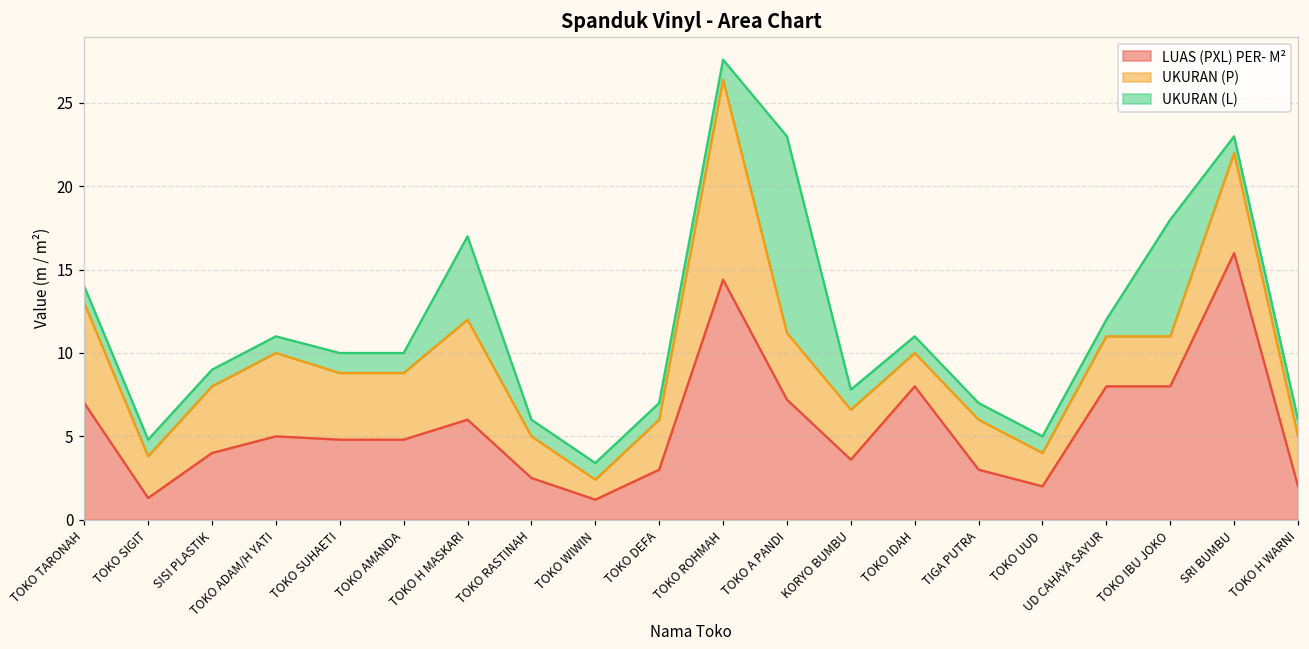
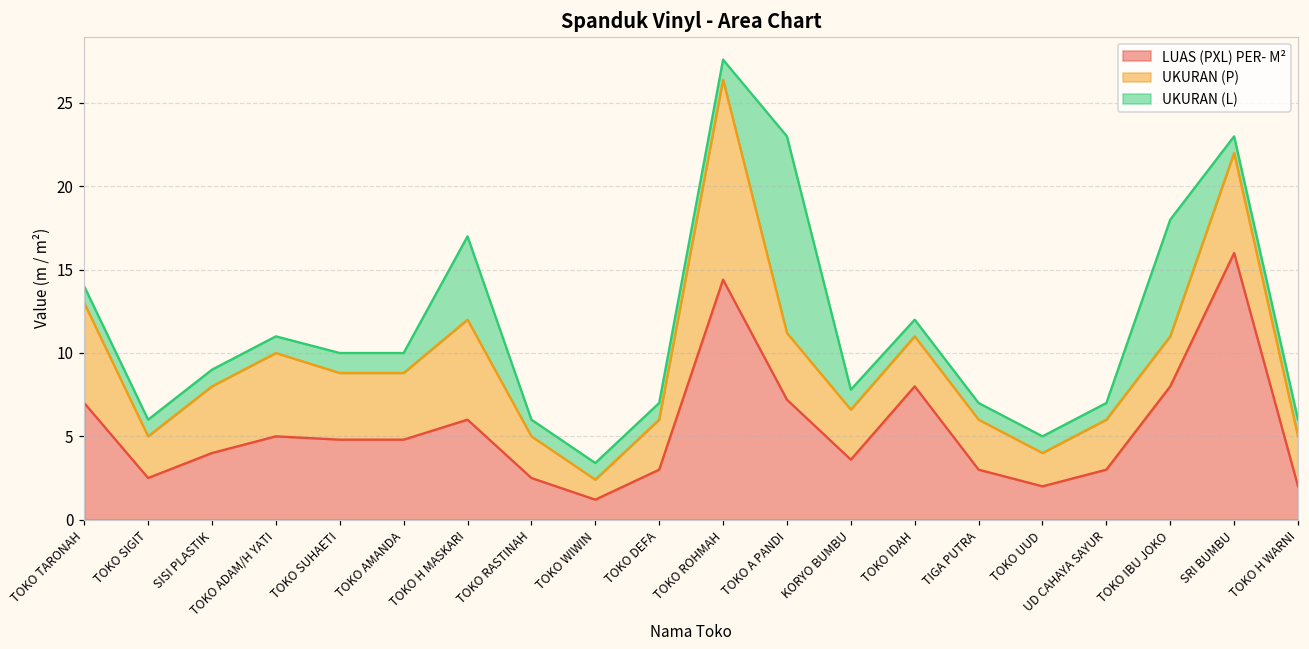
  {
    "LUAS (PXL) PER- M²": {
      "TOKO TARONAH": 7.0,
-     "TOKO SIGIT": 1.3,
+     "TOKO SIGIT": 2.5,
      "SISI PLASTIK": 4.0,
      "TOKO ADAM/H YATI": 5.0,
      "TOKO SUHAETI": 4.8,
      "TOKO AMANDA": 4.8,
      "TOKO H MASKARI": 6.0,
      "TOKO RASTINAH": 2.5,
      "TOKO WIWIN": 1.2,
      "TOKO DEFA": 3.0,
      "TOKO ROHMAH": 14.4,
      "TOKO A PANDI": 7.2,
      "KORYO BUMBU": 3.6,
      "TOKO IDAH": 8.0,
      "TIGA PUTRA": 3.0,
      "TOKO UUD": 2.0,
-     "UD CAHAYA SAYUR": 8,
+     "UD CAHAYA SAYUR": 3,
      "TOKO IBU JOKO": 8.0,
      "SRI BUMBU": 16.0,
      "TOKO H WARNI": 2.0
    },
    "UKURAN (P)": {
      "TOKO TARONAH": 6,
      "TOKO SIGIT": 2.5,
      "SISI PLASTIK": 4,
      "TOKO ADAM/H YATI": 5,
      "TOKO SUHAETI": 4,
      "TOKO AMANDA": 4,
      "TOKO H MASKARI": 6,
      "TOKO RASTINAH": 2.5,
      "TOKO WIWIN": 1.2,
      "TOKO DEFA": 3,
      "TOKO ROHMAH": 12,
      "TOKO A PANDI": 4,
      "KORYO BUMBU": 3,
-     "TOKO IDAH": 2,
+     "TOKO IDAH": 3,
      "TIGA PUTRA": 3,
      "TOKO UUD": 2,
      "UD CAHAYA SAYUR": 3,
      "TOKO IBU JOKO": 3,
      "SRI BUMBU": 6,
      "TOKO H WARNI": 3
    },
    "UKURAN (L)": {
      "TOKO TARONAH": 1.0,
      "TOKO SIGIT": 1.0,
      "SISI PLASTIK": 1.0,
      "TOKO ADAM/H YATI": 1.0,
      "TOKO SUHAETI": 1.2,
      "TOKO AMANDA": 1.2,
      "TOKO H MASKARI": 5.0,
      "TOKO RASTINAH": 1.0,
      "TOKO WIWIN": 1.0,
      "TOKO DEFA": 1.0,
      "TOKO ROHMAH": 1.2,
      "TOKO A PANDI": 11.8,
      "KORYO BUMBU": 1.2,
      "TOKO IDAH": 1.0,
      "TIGA PUTRA": 1.0,
      "TOKO UUD": 1.0,
      "UD CAHAYA SAYUR": 1.0,
      "TOKO IBU JOKO": 7.0,
      "SRI BUMBU": 1.0,
      "TOKO H WARNI": 1.0
    }
  }
